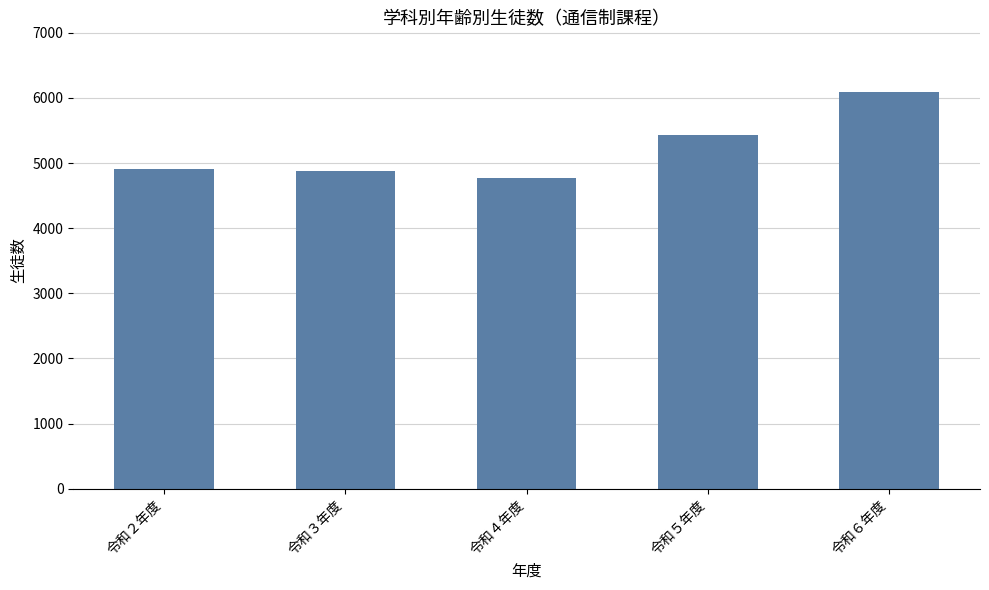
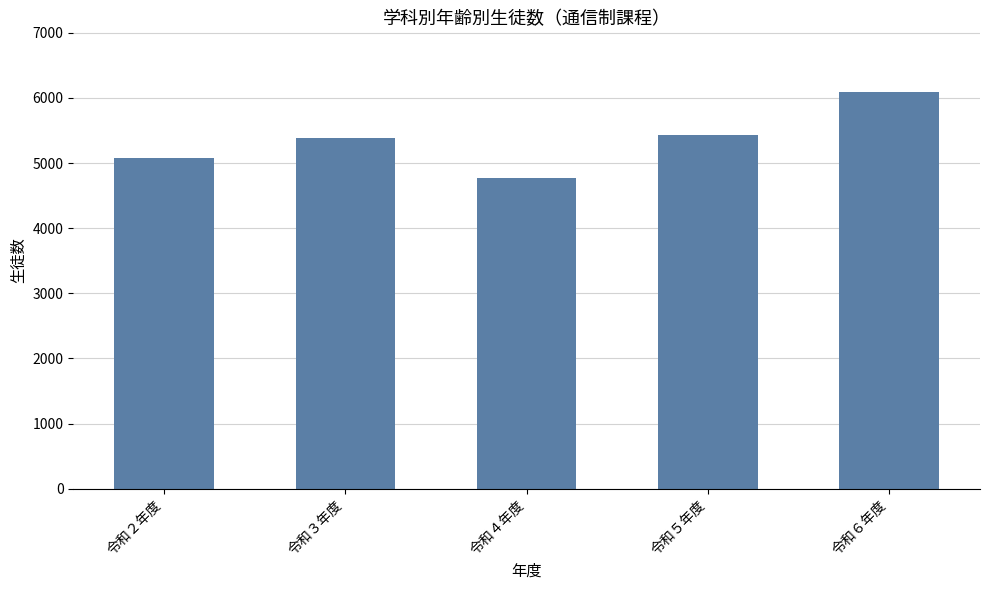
  {
-   "令和２年度": 4900,
-   "令和３年度": 4900,
+   "令和２年度": 5100,
+   "令和３年度": 5400,
    "令和４年度": 4800,
    "令和５年度": 5400,
    "令和６年度": 6100
  }
